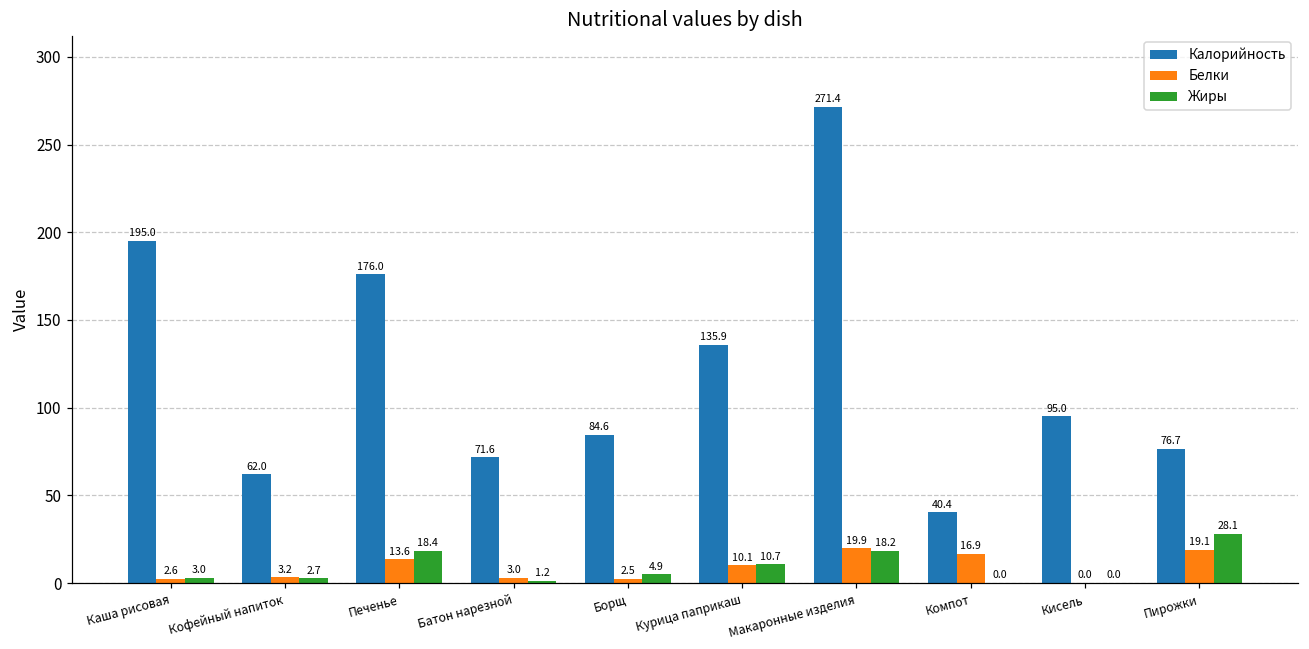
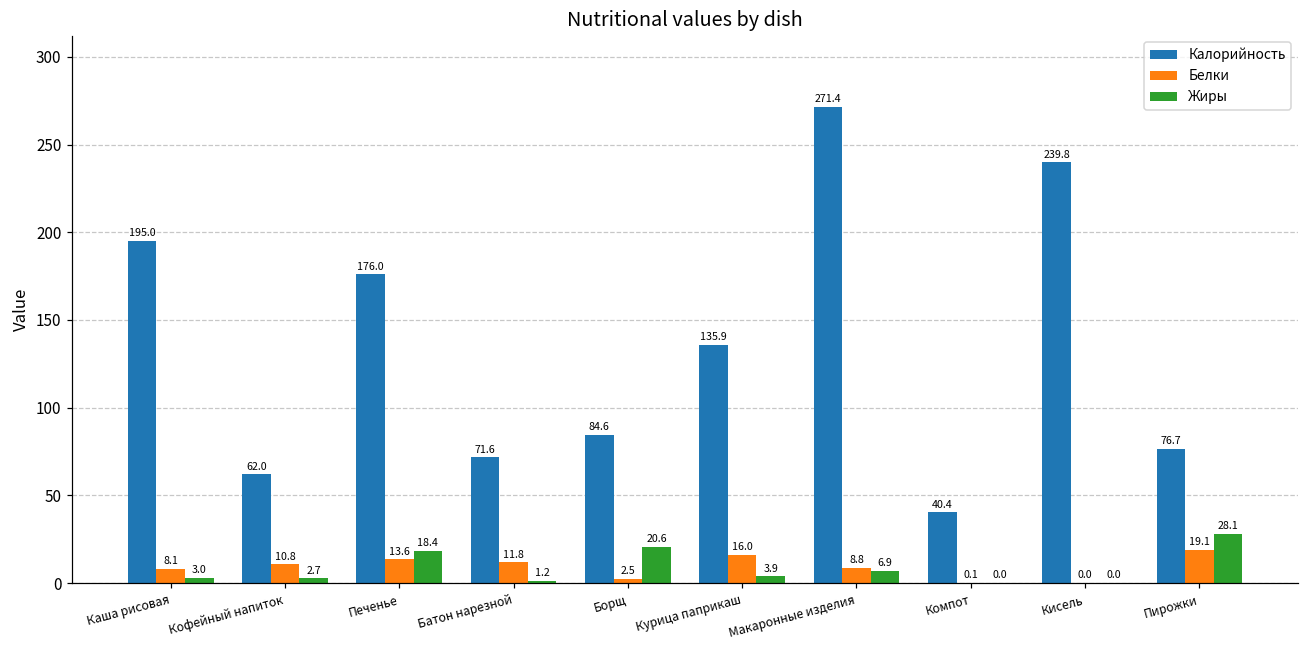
  {
    "Калорийность": {
      "Каша рисовая": 195.0,
      "Кофейный напиток": 62.0,
      "Печенье": 176.0,
      "Батон нарезной": 71.6,
      "Борщ": 84.6,
      "Курица паприкаш": 135.9,
      "Макаронные изделия": 271.4,
      "Компот": 40.4,
-     "Кисель": 95.0,
+     "Кисель": 239.8,
      "Пирожки": 76.7
    },
    "Белки": {
-     "Каша рисовая": 2.6,
-     "Кофейный напиток": 3.2,
+     "Каша рисовая": 8.1,
+     "Кофейный напиток": 10.8,
      "Печенье": 13.6,
-     "Батон нарезной": 3.0,
+     "Батон нарезной": 11.8,
      "Борщ": 2.5,
-     "Курица паприкаш": 10.1,
-     "Макаронные изделия": 19.9,
-     "Компот": 16.9,
+     "Курица паприкаш": 16.0,
+     "Макаронные изделия": 8.8,
+     "Компот": 0.1,
      "Кисель": 0.0,
      "Пирожки": 19.1
    },
    "Жиры": {
      "Каша рисовая": 3.0,
      "Кофейный напиток": 2.7,
      "Печенье": 18.4,
      "Батон нарезной": 1.2,
-     "Борщ": 4.9,
-     "Курица паприкаш": 10.7,
-     "Макаронные изделия": 18.2,
+     "Борщ": 20.6,
+     "Курица паприкаш": 3.9,
+     "Макаронные изделия": 6.9,
      "Компот": 0.0,
      "Кисель": 0.0,
      "Пирожки": 28.1
    }
  }
